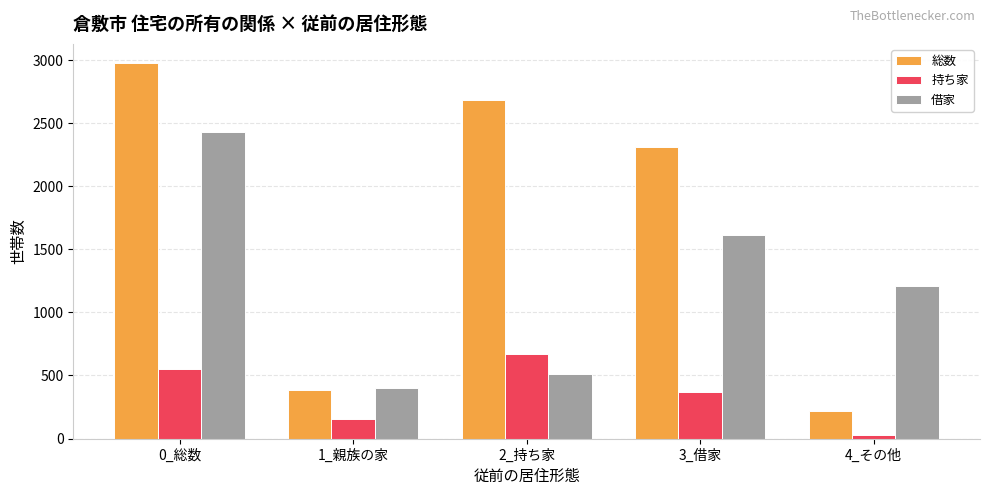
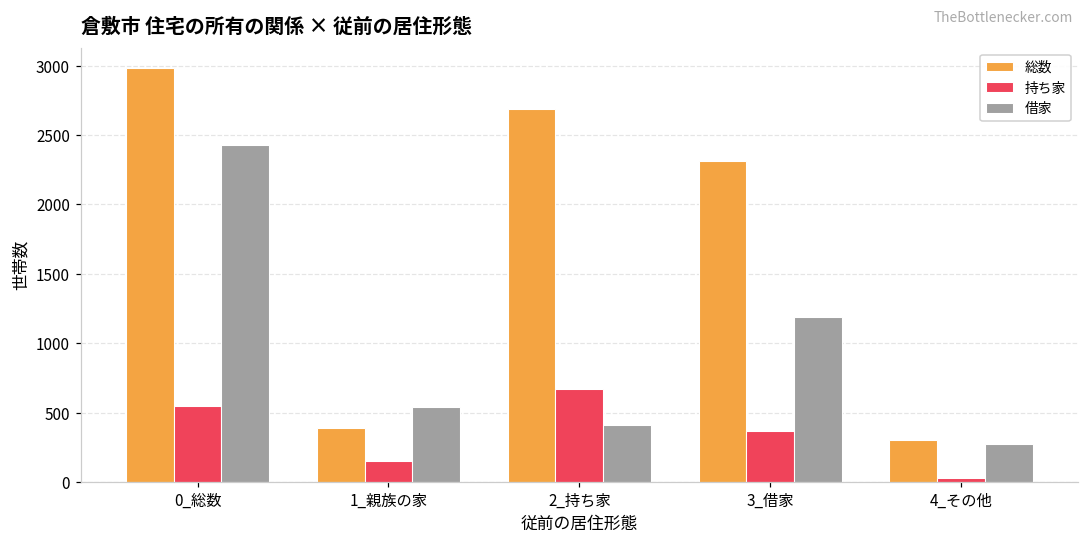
  {
    "総数": {
      "0_総数": 2980,
      "1_親族の家": 390,
      "2_持ち家": 2690,
      "3_借家": 2310,
-     "4_その他": 220
+     "4_その他": 300
    },
    "持ち家": {
      "0_総数": 550,
      "1_親族の家": 150,
      "2_持ち家": 670,
      "3_借家": 370,
      "4_その他": 30
    },
    "借家": {
      "0_総数": 2430,
-     "1_親族の家": 400,
-     "2_持ち家": 510,
-     "3_借家": 1620,
-     "4_その他": 1210
+     "1_親族の家": 540,
+     "2_持ち家": 410,
+     "3_借家": 1190,
+     "4_その他": 270
    }
  }
